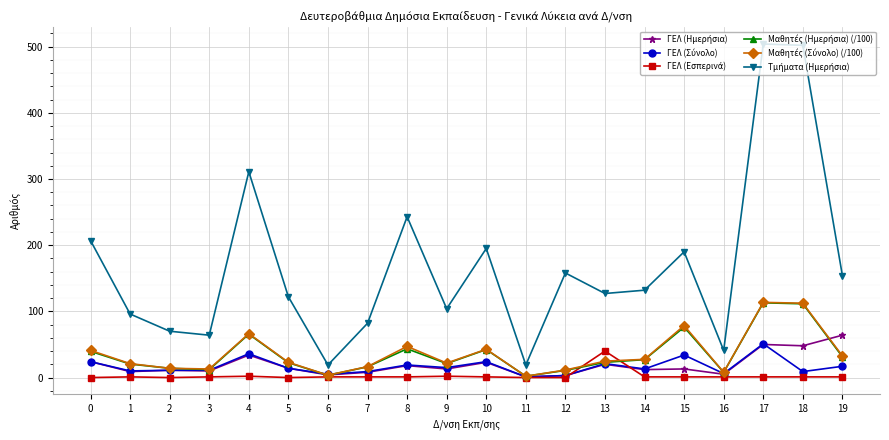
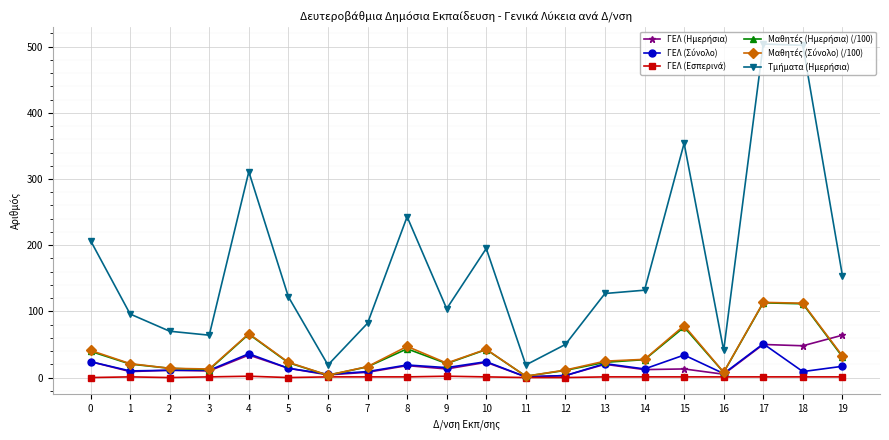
  {
    "ΓΕΛ (Ημερήσια)": {
      "15": 10,
      "18": 50,
      "19": 60
    },
    "ΓΕΛ (Σύνολο)": {
      "15": 30,
      "18": 10,
      "19": 20
    },
    "ΓΕΛ (Εσπερινά)": {
      "0": 0,
      "1": 0,
      "2": 0,
      "3": 0,
      "4": 0,
      "5": 0,
      "7": 0,
      "8": 0,
      "9": 0,
      "10": 0,
-     "13": 40,
+     "13": 0,
      "14": 0,
      "15": 0,
      "16": 0,
      "17": 0,
      "18": 0,
      "19": 0
    },
    "Τμήματα (Ημερήσια)": {
      "0": 210,
      "1": 100,
      "2": 70,
      "3": 60,
      "4": 310,
      "5": 120,
      "6": 20,
      "7": 80,
      "8": 240,
      "9": 100,
      "10": 200,
      "11": 20,
-     "12": 160,
+     "12": 50,
      "13": 130,
      "14": 130,
-     "15": 190,
+     "15": 350,
      "16": 40,
      "19": 150
    }
  }
